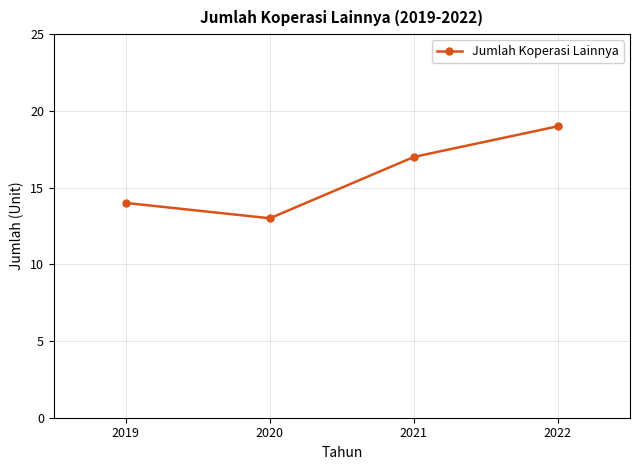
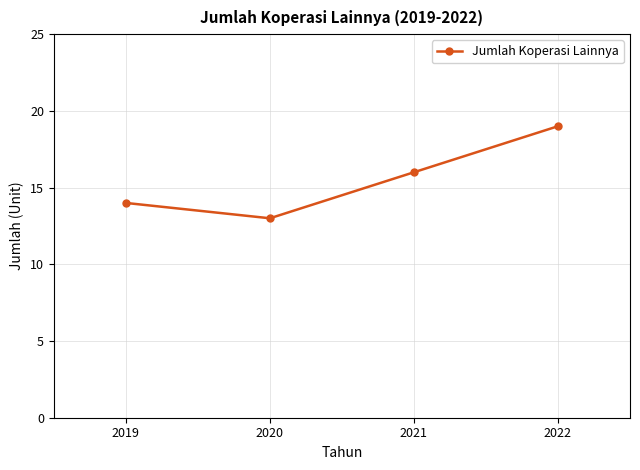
  {
    "2019": 14,
    "2020": 13,
-   "2021": 17,
+   "2021": 16,
    "2022": 19
  }
